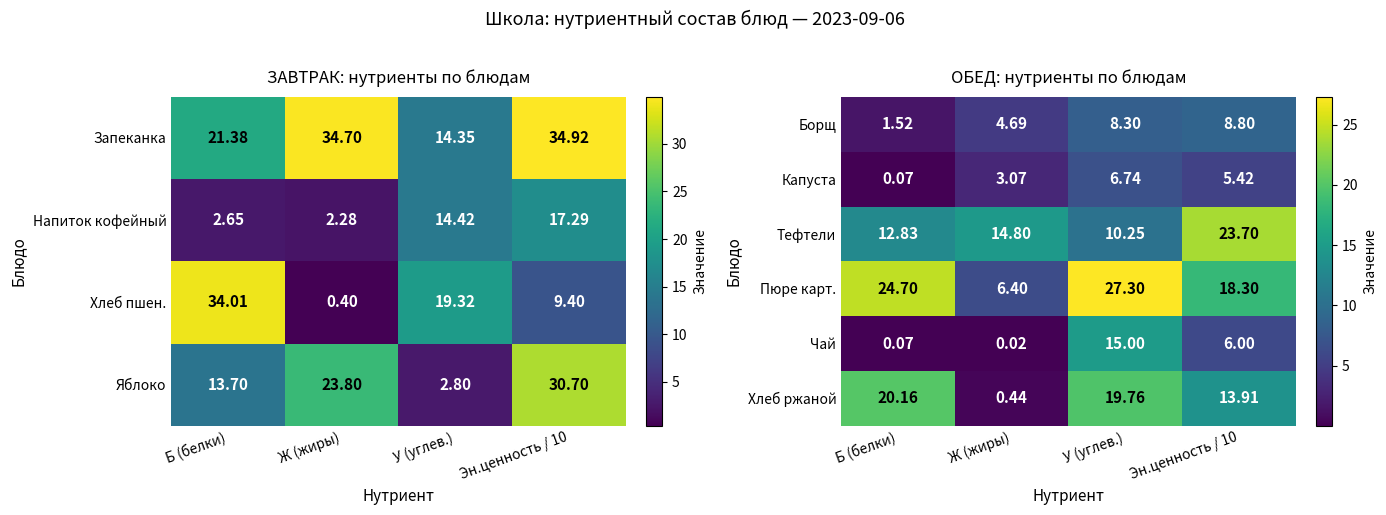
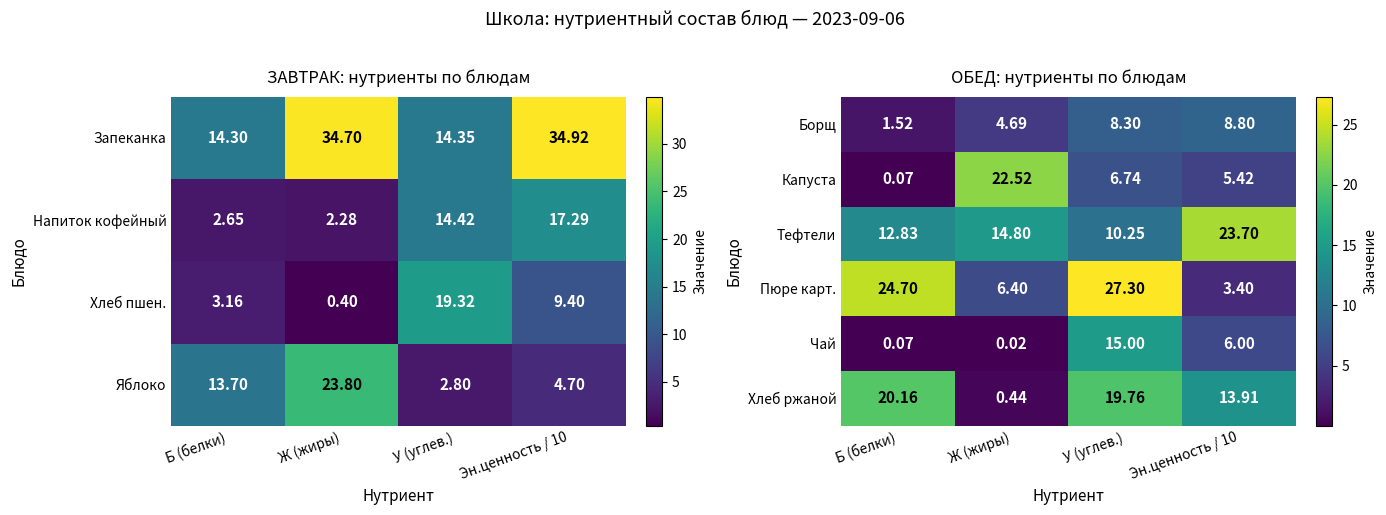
  {
    "ЗАВТРАК: нутриенты по блюдам": {
      "Запеканка": {
-       "Б (белки)": 21.38,
+       "Б (белки)": 14.30,
        "Ж (жиры)": 34.70,
        "У (углев.)": 14.35,
        "Эн.ценность / 10": 34.92
      },
      "Напиток кофейный": {
        "Б (белки)": 2.65,
        "Ж (жиры)": 2.28,
        "У (углев.)": 14.42,
        "Эн.ценность / 10": 17.29
      },
      "Хлеб пшен.": {
-       "Б (белки)": 34.01,
+       "Б (белки)": 3.16,
        "Ж (жиры)": 0.40,
        "У (углев.)": 19.32,
        "Эн.ценность / 10": 9.40
      },
      "Яблоко": {
        "Б (белки)": 13.70,
        "Ж (жиры)": 23.80,
        "У (углев.)": 2.80,
-       "Эн.ценность / 10": 30.70
+       "Эн.ценность / 10": 4.70
      }
    },
    "ОБЕД: нутриенты по блюдам": {
      "Борщ": {
        "Б (белки)": 1.52,
        "Ж (жиры)": 4.69,
        "У (углев.)": 8.30,
        "Эн.ценность / 10": 8.80
      },
      "Капуста": {
        "Б (белки)": 0.07,
-       "Ж (жиры)": 3.07,
+       "Ж (жиры)": 22.52,
        "У (углев.)": 6.74,
        "Эн.ценность / 10": 5.42
      },
      "Тефтели": {
        "Б (белки)": 12.83,
        "Ж (жиры)": 14.80,
        "У (углев.)": 10.25,
        "Эн.ценность / 10": 23.70
      },
      "Пюре карт.": {
        "Б (белки)": 24.70,
        "Ж (жиры)": 6.40,
        "У (углев.)": 27.30,
-       "Эн.ценность / 10": 18.30
+       "Эн.ценность / 10": 3.40
      },
      "Чай": {
        "Б (белки)": 0.07,
        "Ж (жиры)": 0.02,
        "У (углев.)": 15.00,
        "Эн.ценность / 10": 6.00
      },
      "Хлеб ржаной": {
        "Б (белки)": 20.16,
        "Ж (жиры)": 0.44,
        "У (углев.)": 19.76,
        "Эн.ценность / 10": 13.91
      }
    }
  }
